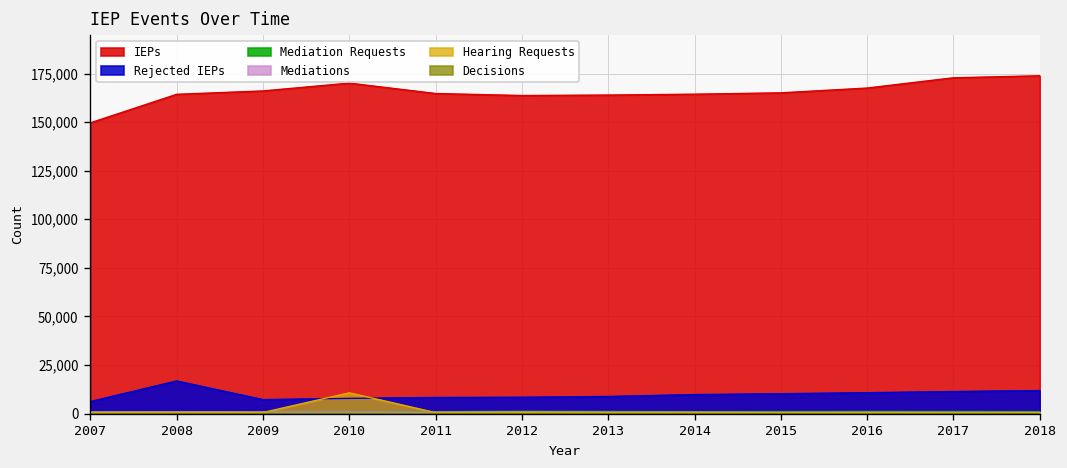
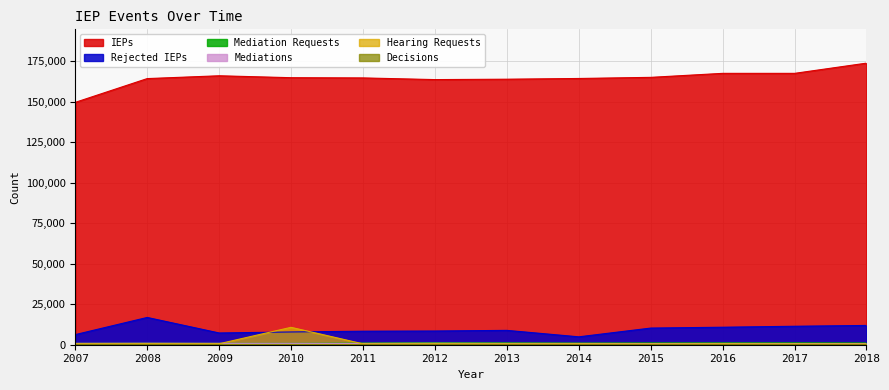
  {
    "IEPs": {
      "2007": "150,000",
      "2008": "164,000",
      "2009": "166,000",
-     "2010": "170,000",
+     "2010": "165,000",
      "2011": "165,000",
      "2012": "164,000",
      "2013": "164,000",
      "2014": "164,000",
      "2015": "165,000",
      "2016": "168,000",
-     "2017": "173,000",
+     "2017": "168,000",
      "2018": "174,000"
    },
    "Rejected IEPs": {
      "2007": "6,000",
      "2008": "17,000",
      "2009": "7,000",
      "2010": "8,000",
      "2011": "8,000",
      "2012": "8,000",
      "2013": "9,000",
-     "2014": "10,000",
+     "2014": "5,000",
      "2015": "10,000",
      "2016": "11,000",
      "2017": "11,000",
      "2018": "12,000"
    },
    "Hearing Requests": {
      "2010": "11,000"
    }
  }
